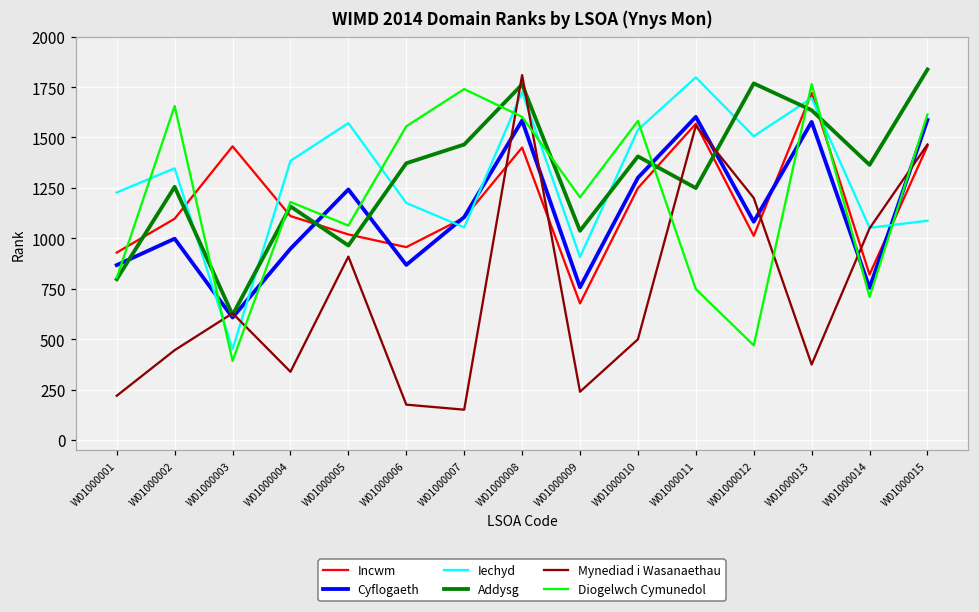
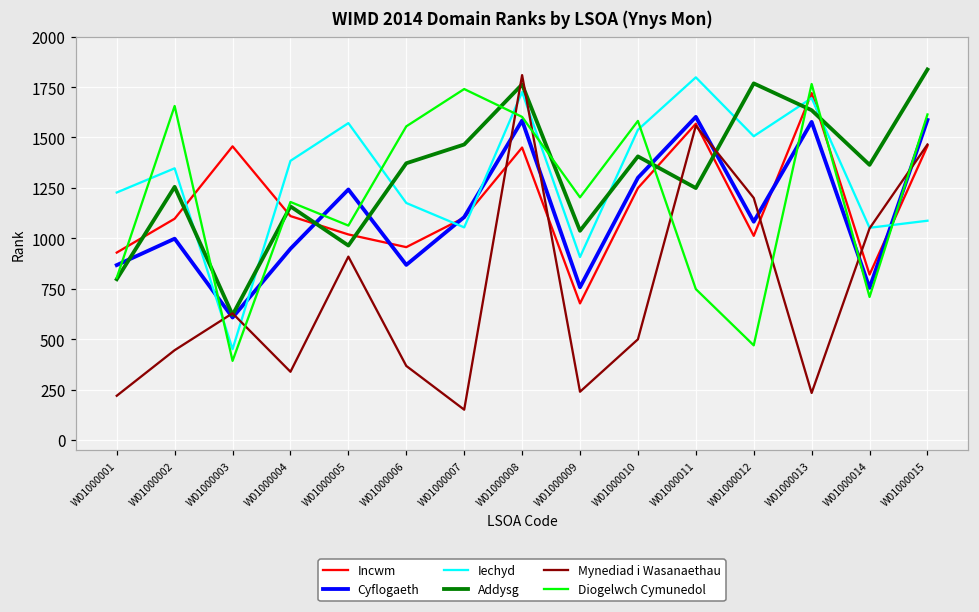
  {
    "Incwm": {
      "W01000001": 930,
      "W01000002": 1100,
      "W01000003": 1460,
      "W01000004": 1110,
      "W01000005": 1020,
      "W01000006": 960,
      "W01000008": 1450,
      "W01000009": 680,
      "W01000010": 1250,
      "W01000012": 1010,
      "W01000013": 1720,
      "W01000014": 820
    },
    "Cyflogaeth": {
      "W01000001": 870,
      "W01000002": 1000,
      "W01000004": 950,
      "W01000005": 1240,
      "W01000006": 870,
      "W01000008": 1580,
      "W01000009": 760,
      "W01000010": 1300,
      "W01000011": 1600,
      "W01000012": 1080,
      "W01000013": 1580,
      "W01000014": 750,
      "W01000015": 1590
    },
    "Iechyd": {
      "W01000001": 1230,
      "W01000002": 1350,
      "W01000003": 450,
      "W01000004": 1380,
      "W01000005": 1570,
      "W01000006": 1180,
      "W01000007": 1050,
      "W01000008": 1730,
      "W01000009": 910,
      "W01000010": 1540,
      "W01000011": 1800,
      "W01000012": 1510,
      "W01000013": 1700,
      "W01000015": 1090
    },
    "Addysg": {
      "W01000002": 1260,
      "W01000004": 1160,
      "W01000005": 960,
      "W01000006": 1370,
      "W01000007": 1470,
      "W01000008": 1760,
      "W01000009": 1040,
      "W01000010": 1410,
      "W01000011": 1250,
      "W01000012": 1770,
      "W01000013": 1640,
      "W01000014": 1360,
      "W01000015": 1840
    },
    "Mynediad i Wasanaethau": {
      "W01000001": 220,
      "W01000002": 450,
      "W01000004": 340,
      "W01000005": 910,
-     "W01000006": 180,
+     "W01000006": 370,
      "W01000007": 150,
      "W01000008": 1810,
      "W01000009": 240,
      "W01000010": 500,
      "W01000012": 1200,
-     "W01000013": 370
+     "W01000013": 230
    },
    "Diogelwch Cymunedol": {
      "W01000002": 1660,
      "W01000003": 390,
      "W01000004": 1180,
      "W01000005": 1060,
      "W01000006": 1560,
      "W01000007": 1740,
      "W01000008": 1600,
      "W01000009": 1200,
      "W01000010": 1580,
      "W01000011": 750,
      "W01000012": 470,
      "W01000013": 1770,
      "W01000014": 710,
      "W01000015": 1610
    }
  }
